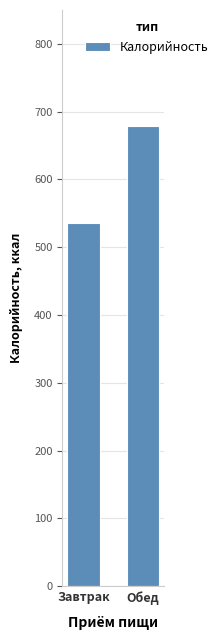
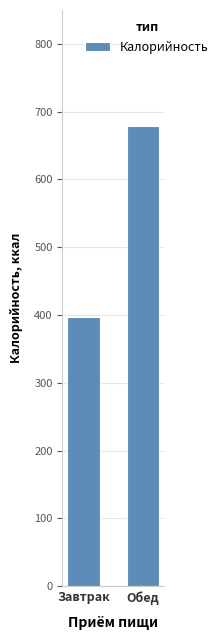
  {
-   "Завтрак": 540,
+   "Завтрак": 400,
    "Обед": 680
  }
